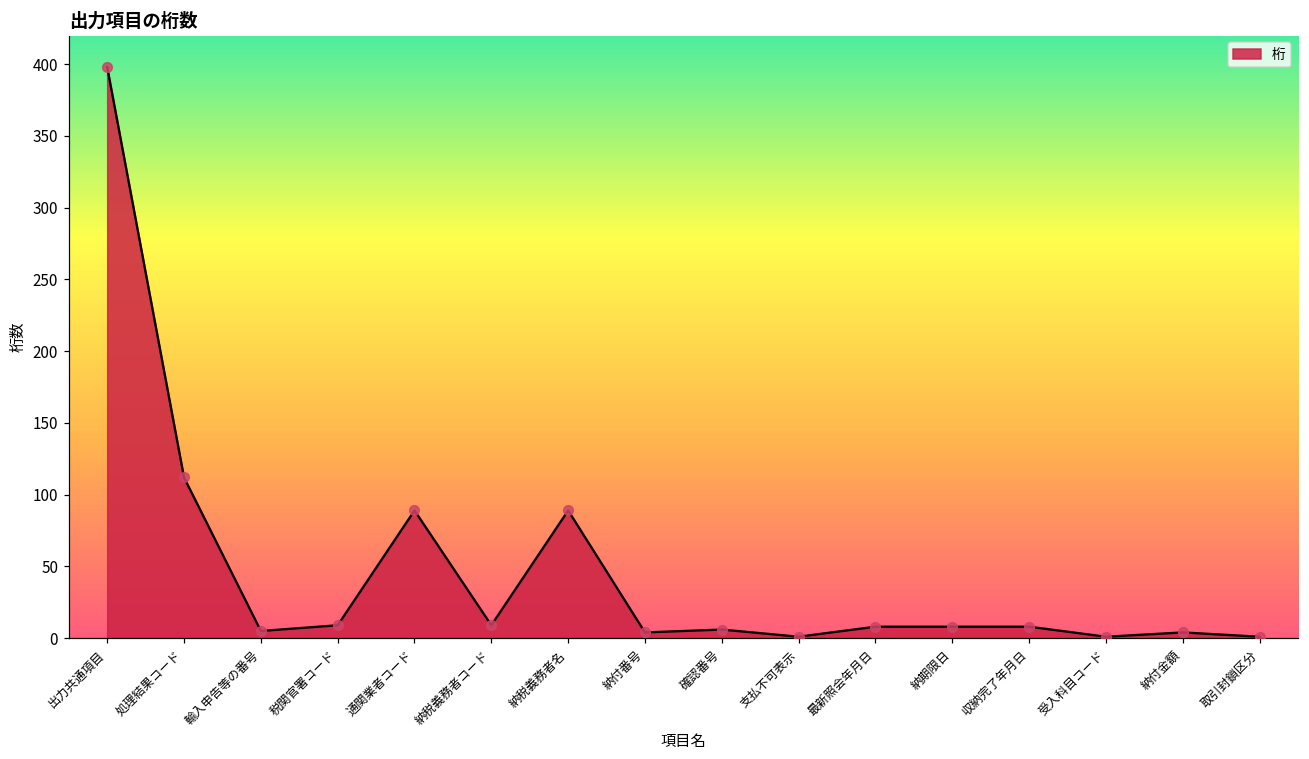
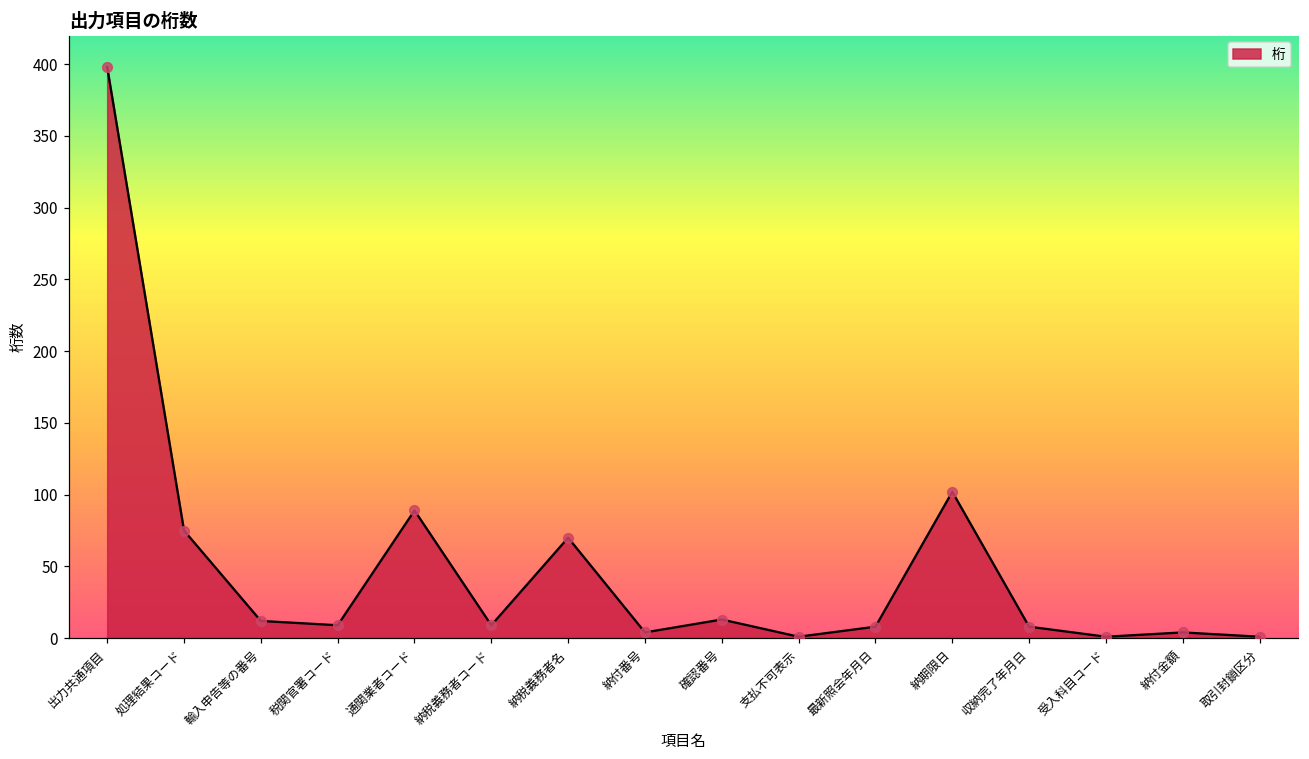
  {
    "出力共通項目": 398,
-   "処理結果コード": 112,
-   "輸入申告等の番号": 5,
+   "処理結果コード": 75,
+   "輸入申告等の番号": 12,
    "税関官署コード": 9,
    "通関業者コード": 89,
    "納税義務者コード": 9,
-   "納税義務者名": 89,
+   "納税義務者名": 70,
    "納付番号": 4,
-   "確認番号": 6,
+   "確認番号": 13,
    "支払不可表示": 1,
    "最新照会年月日": 8,
-   "納期限日": 8,
+   "納期限日": 102,
    "収納完了年月日": 8,
    "受入科目コード": 1,
    "納付金額": 4,
    "取引封鎖区分": 1
  }
